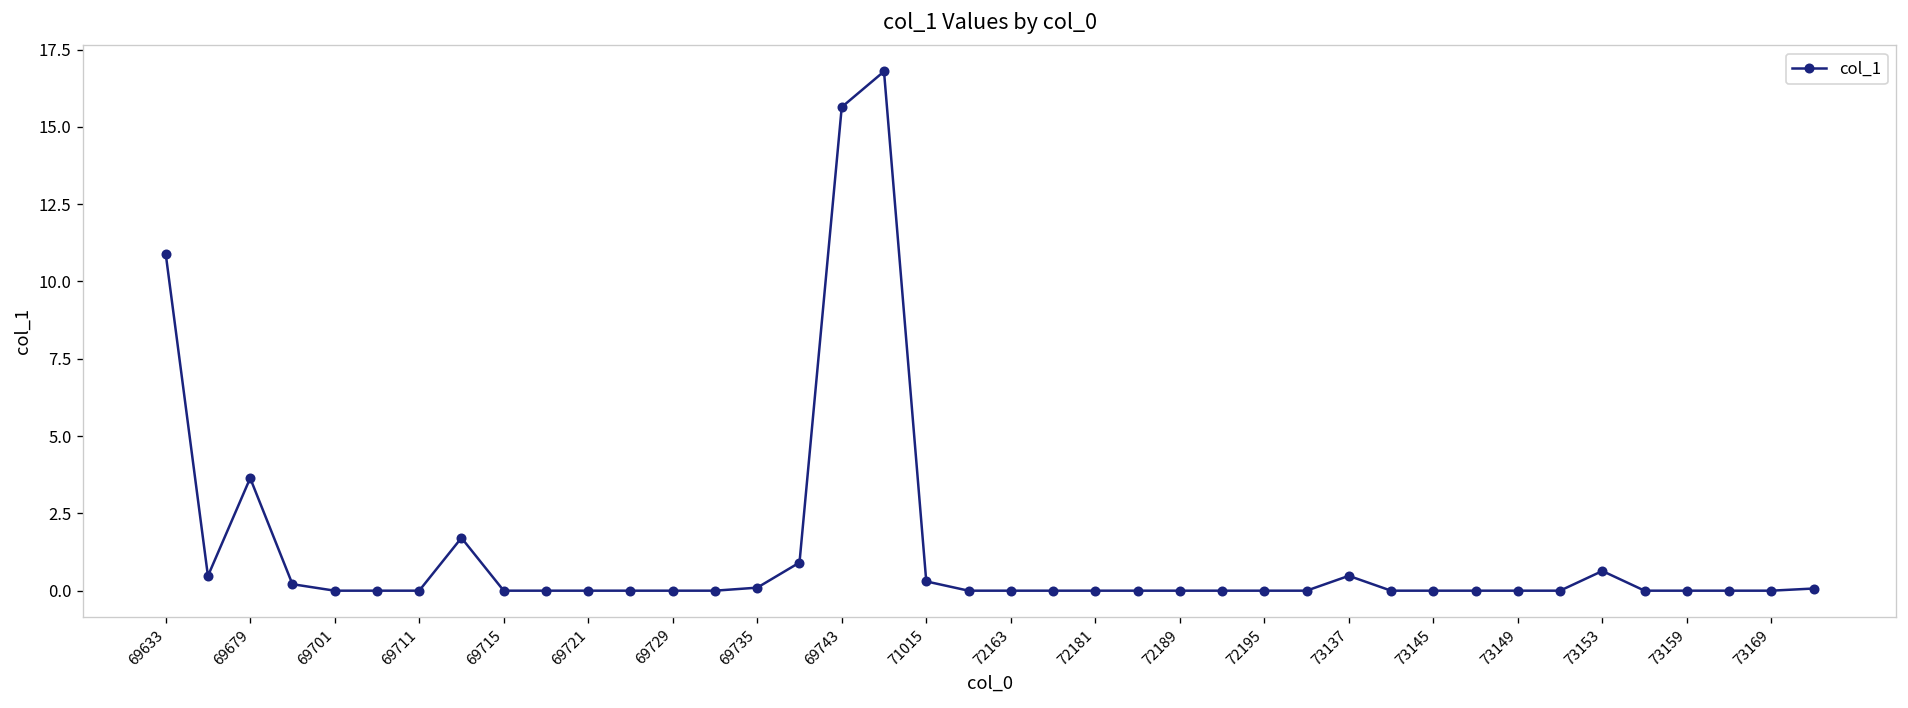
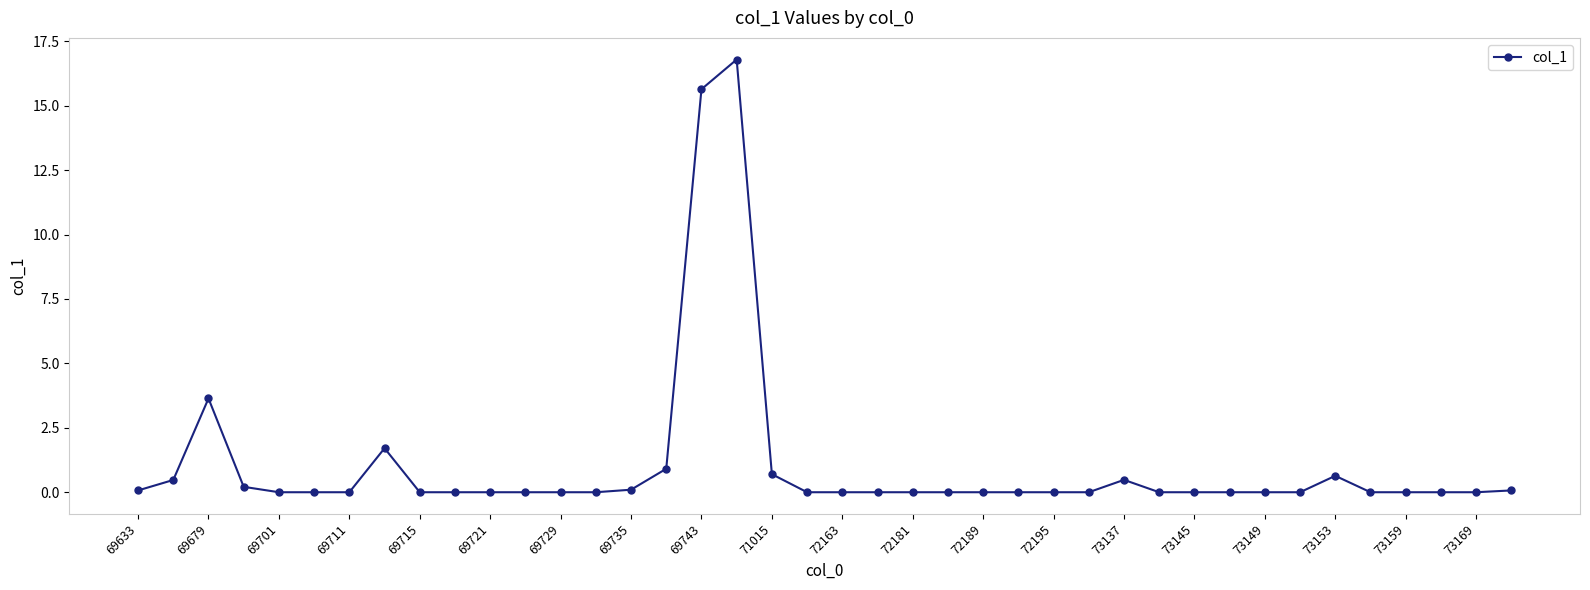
  {
-   "69633": 10.9,
+   "69633": 0.1,
    "69679": 3.6,
    "69701": 0.0,
    "69711": 0.0,
    "69715": 0.0,
    "69721": 0.0,
    "69729": 0.0,
    "69735": 0.1,
    "69743": 15.6,
-   "71015": 0.3,
+   "71015": 0.7,
    "72163": 0.0,
    "72181": 0.0,
    "72189": 0.0,
    "72195": 0.0,
    "73137": 0.5,
    "73145": 0.0,
    "73149": 0.0,
    "73153": 0.6,
    "73159": 0.0,
    "73169": 0.0
  }
